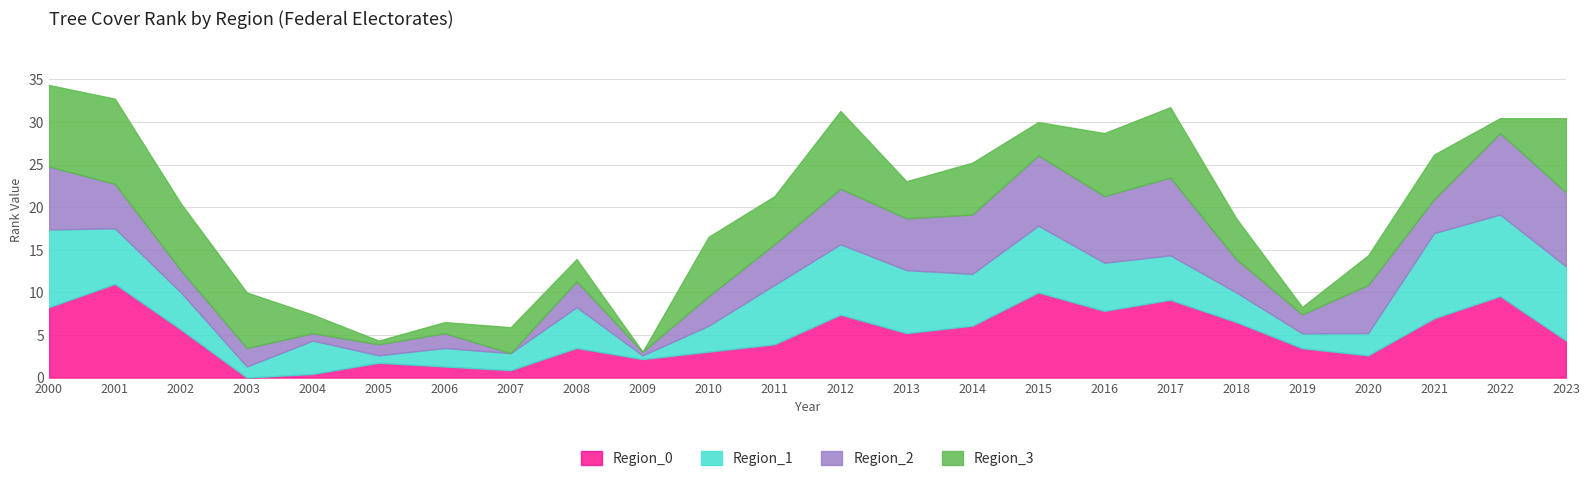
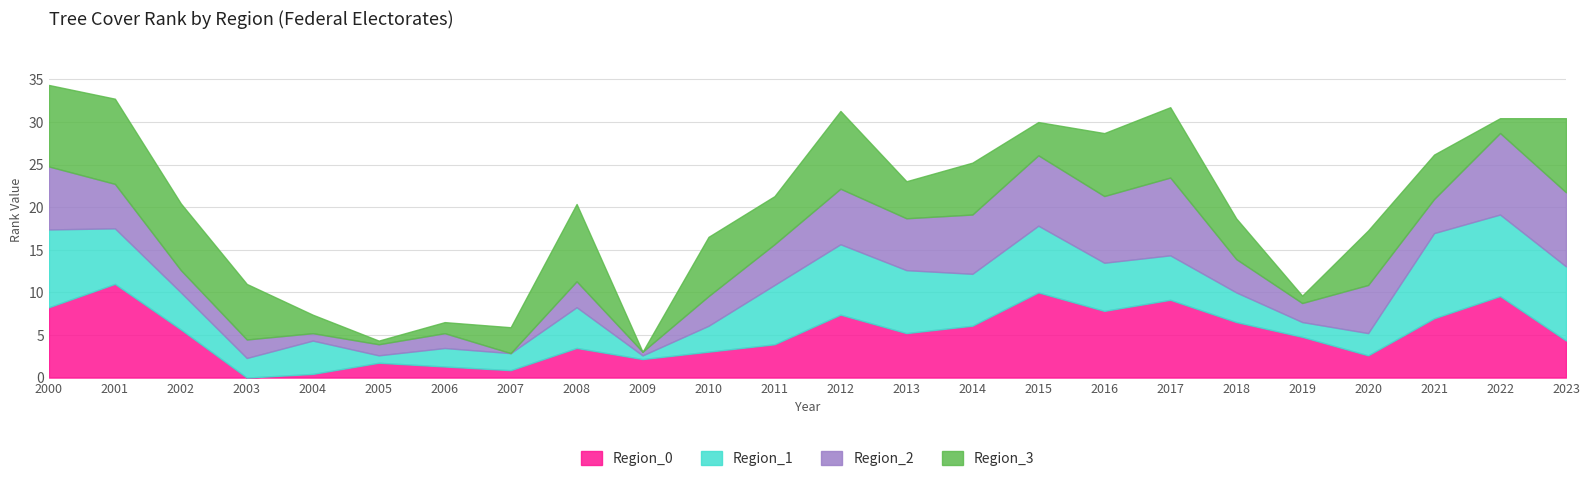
  {
    "Region_0": {
      "2000": 8,
      "2001": 11,
      "2002": 6,
      "2003": 0,
      "2004": 0,
      "2005": 2,
      "2006": 1,
      "2007": 1,
      "2008": 3,
      "2009": 2,
      "2010": 3,
      "2011": 4,
      "2012": 7,
      "2013": 5,
      "2014": 6,
      "2015": 10,
      "2016": 8,
      "2017": 9,
      "2018": 7,
-     "2019": 3,
+     "2019": 5,
      "2020": 3,
      "2021": 7,
      "2022": 10,
      "2023": 4
    },
    "Region_1": {
      "2000": 9,
      "2001": 7,
      "2002": 4,
-     "2003": 1,
+     "2003": 2,
      "2004": 4,
      "2005": 1,
      "2006": 2,
      "2008": 5,
      "2009": 0,
      "2010": 3,
      "2011": 7,
      "2012": 8,
      "2013": 7,
      "2014": 6,
      "2015": 8,
      "2016": 6,
      "2017": 5,
      "2018": 3,
      "2019": 2,
      "2020": 3,
      "2021": 10,
      "2022": 10,
      "2023": 9
    },
    "Region_2": {
      "2000": 7,
      "2001": 5,
      "2002": 3,
      "2003": 2,
      "2004": 1,
      "2005": 1,
      "2006": 2,
      "2008": 3,
      "2010": 3,
      "2011": 5,
      "2012": 7,
      "2013": 6,
      "2014": 7,
      "2015": 8,
      "2016": 8,
      "2017": 9,
      "2018": 4,
      "2019": 2,
      "2020": 6,
      "2021": 4,
      "2022": 10,
      "2023": 9
    },
    "Region_3": {
      "2000": 10,
      "2001": 10,
      "2002": 8,
      "2003": 7,
      "2004": 2,
      "2005": 0,
      "2006": 1,
      "2007": 3,
-     "2008": 3,
+     "2008": 9,
      "2010": 7,
      "2011": 6,
      "2012": 9,
      "2013": 4,
      "2014": 6,
      "2015": 4,
      "2016": 7,
      "2017": 8,
      "2018": 5,
      "2019": 1,
-     "2020": 3,
+     "2020": 6,
      "2021": 5,
      "2022": 2,
      "2023": 9
    }
  }
